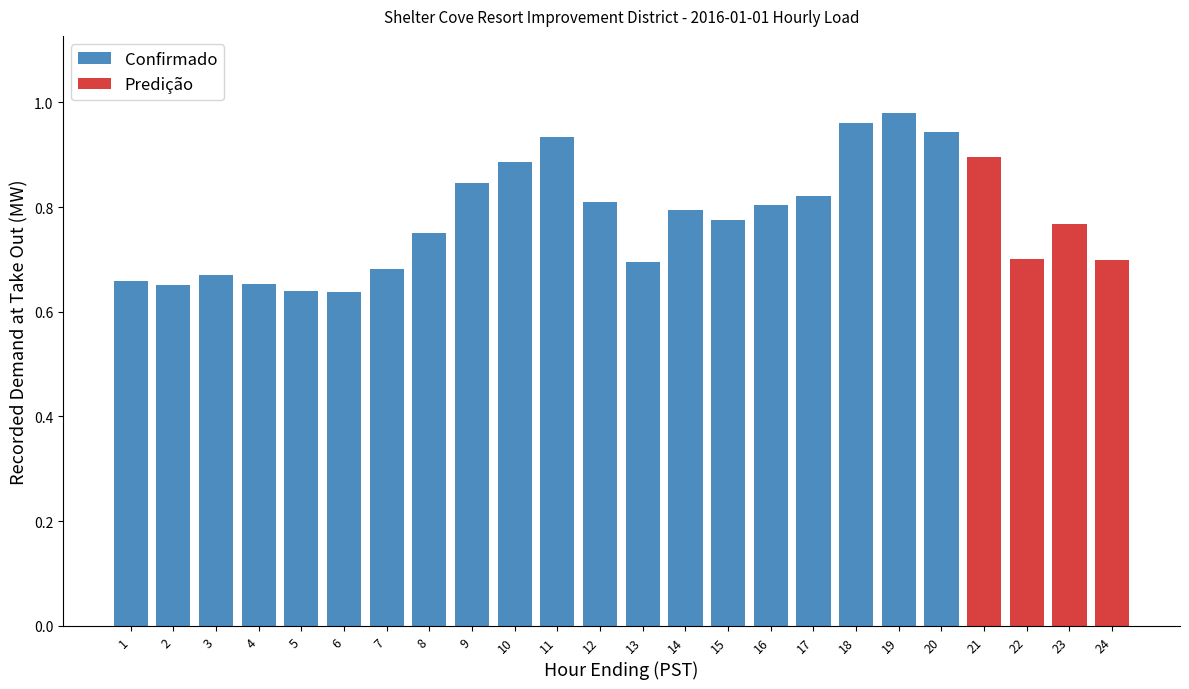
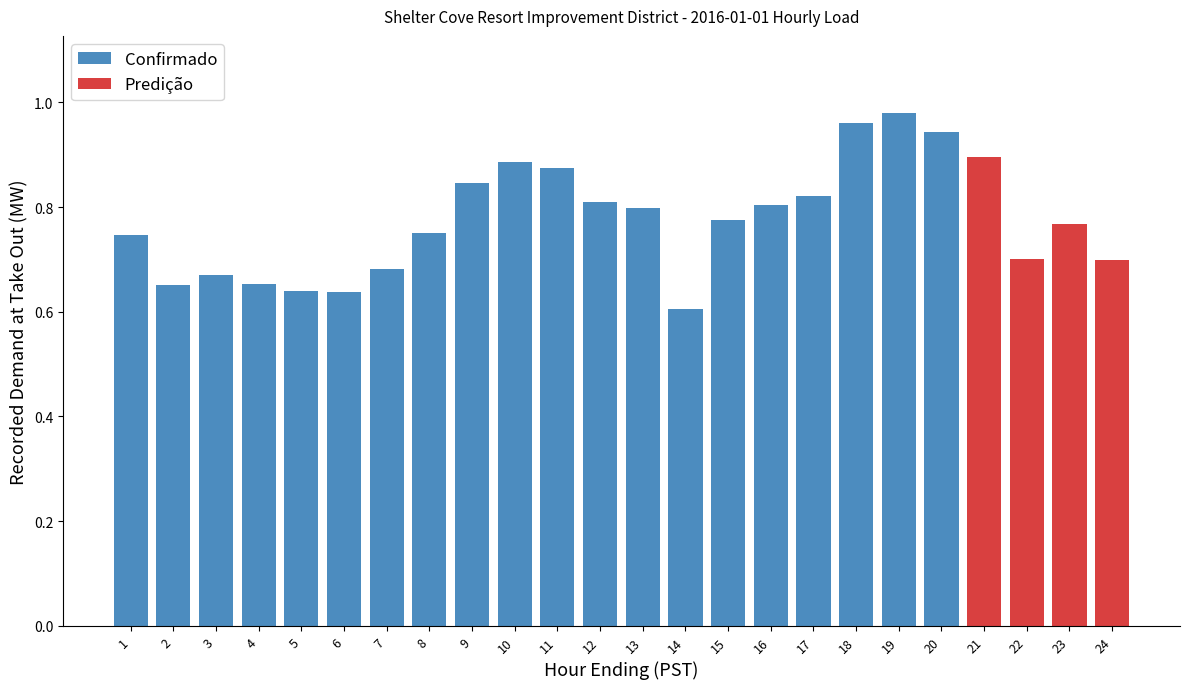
  {
    "Confirmado": {
-     "1": 0.66,
+     "1": 0.75,
      "2": 0.65,
      "3": 0.67,
      "4": 0.65,
      "5": 0.64,
      "6": 0.64,
      "7": 0.68,
      "8": 0.75,
      "9": 0.85,
      "10": 0.89,
-     "11": 0.93,
+     "11": 0.87,
      "12": 0.81,
-     "13": 0.69,
-     "14": 0.79,
+     "13": 0.80,
+     "14": 0.60,
      "15": 0.78,
      "16": 0.80,
      "17": 0.82,
      "18": 0.96,
      "19": 0.98,
      "20": 0.94
    },
    "Predição": {
      "21": 0.90,
      "22": 0.70,
      "23": 0.77,
      "24": 0.70
    }
  }
